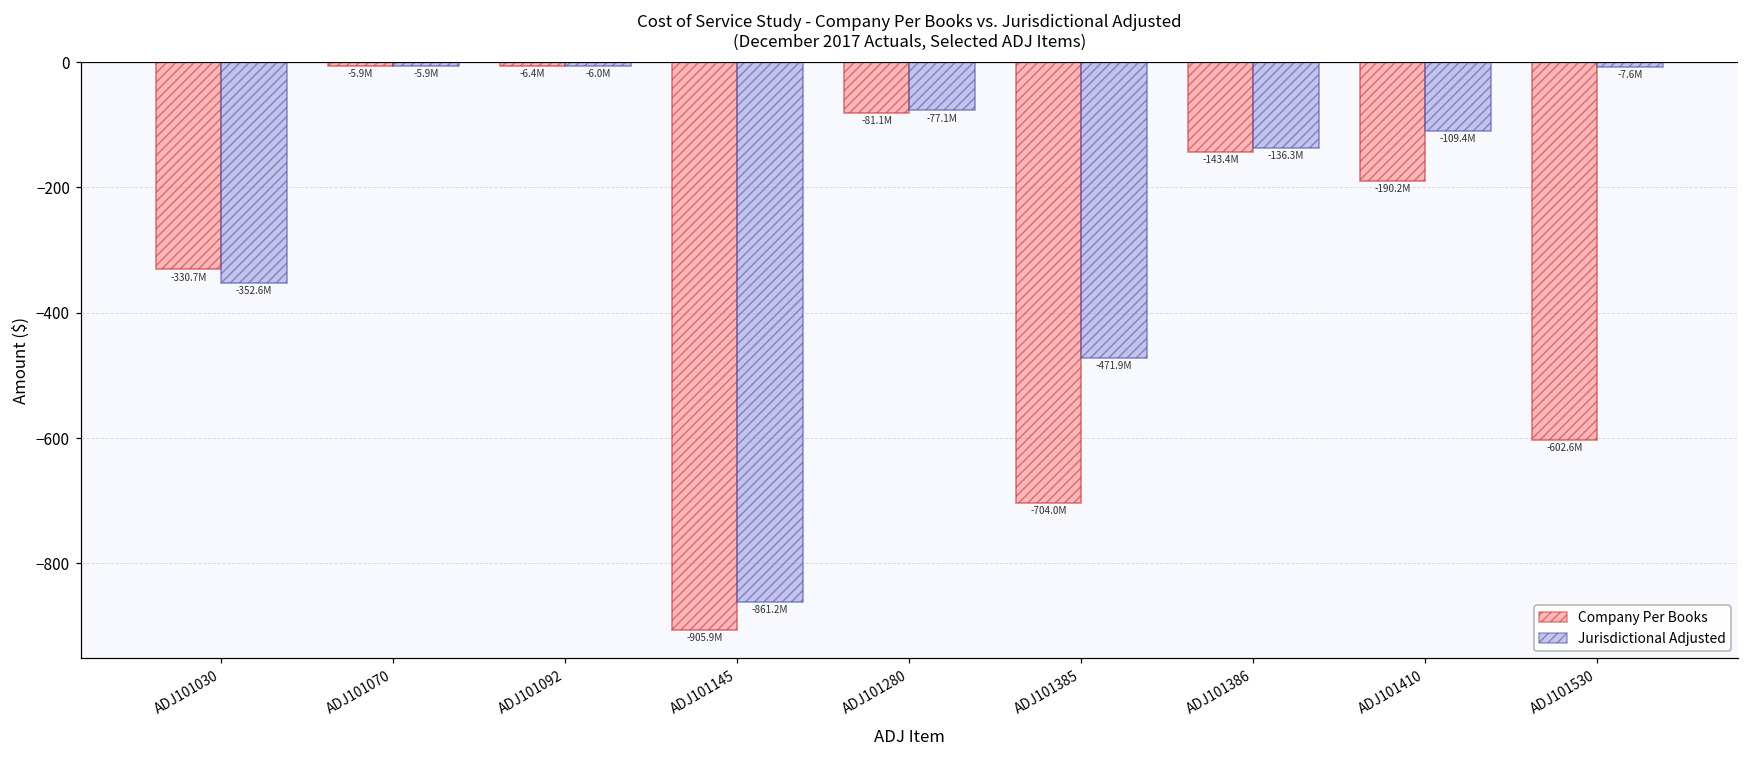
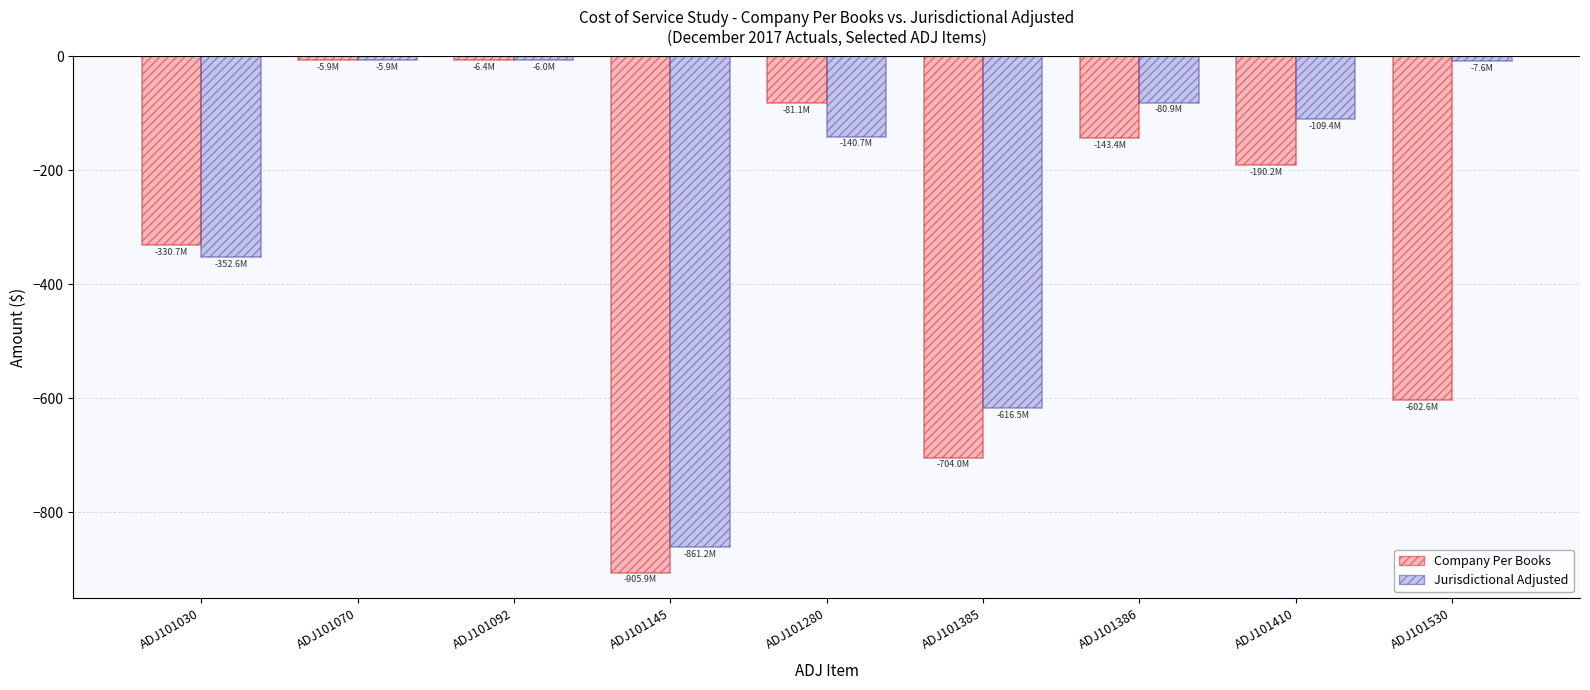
  {
    "Company Per Books": {
      "ADJ101030": "-330.7M",
      "ADJ101070": "-5.9M",
      "ADJ101092": "-6.4M",
      "ADJ101145": "-905.9M",
      "ADJ101280": "-81.1M",
      "ADJ101385": "-704.0M",
      "ADJ101386": "-143.4M",
      "ADJ101410": "-190.2M",
      "ADJ101530": "-602.6M"
    },
    "Jurisdictional Adjusted": {
      "ADJ101030": "-352.6M",
      "ADJ101070": "-5.9M",
      "ADJ101092": "-6.0M",
      "ADJ101145": "-861.2M",
-     "ADJ101280": "-77.1M",
-     "ADJ101385": "-471.9M",
-     "ADJ101386": "-136.3M",
+     "ADJ101280": "-140.7M",
+     "ADJ101385": "-616.5M",
+     "ADJ101386": "-80.9M",
      "ADJ101410": "-109.4M",
      "ADJ101530": "-7.6M"
    }
  }
